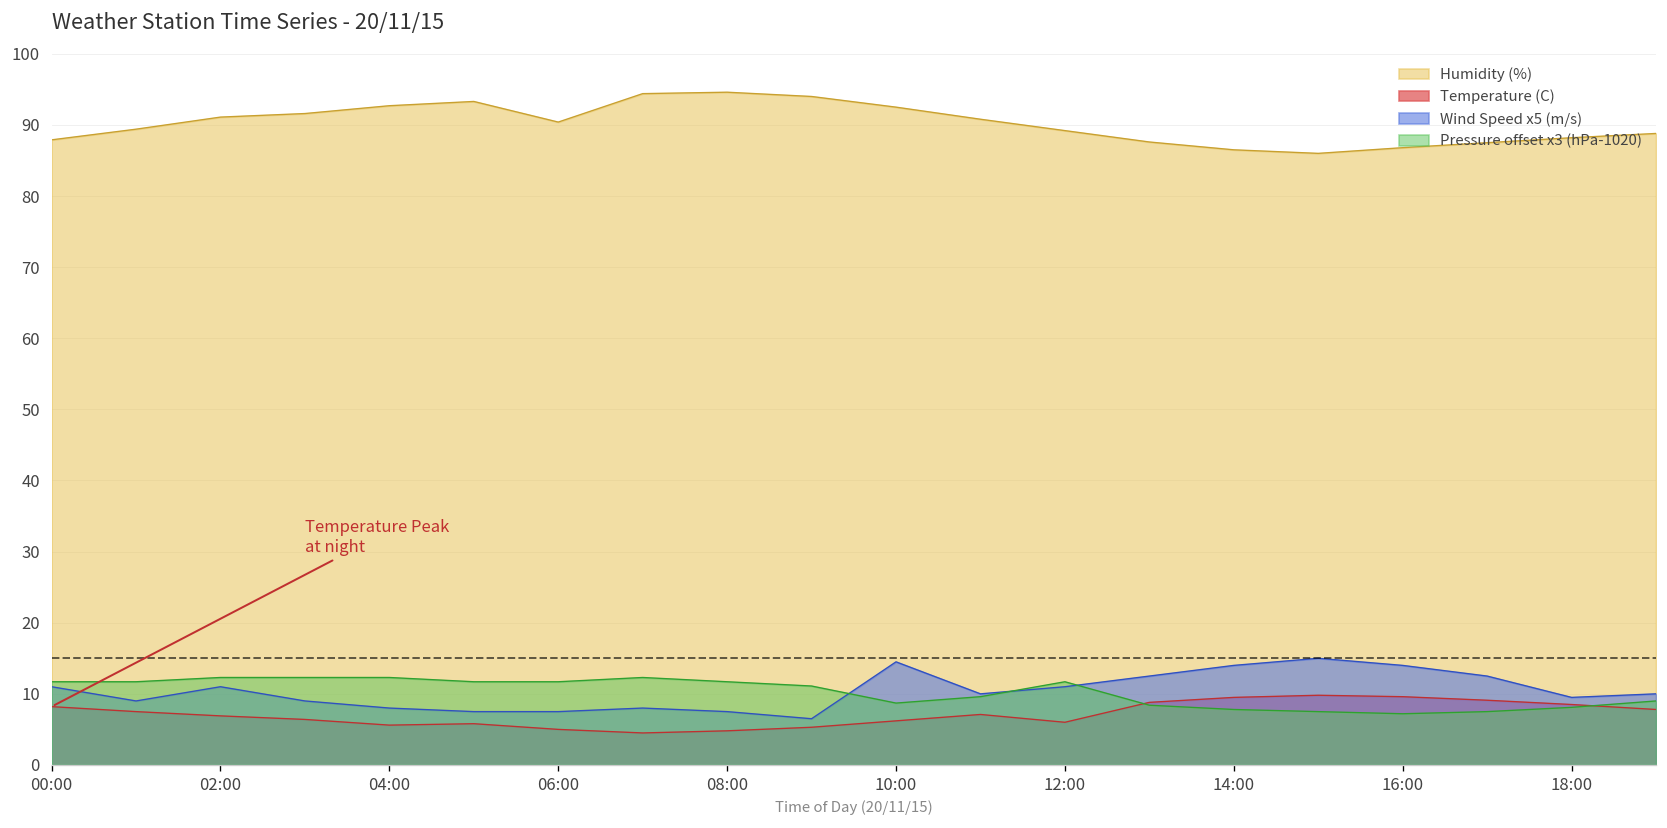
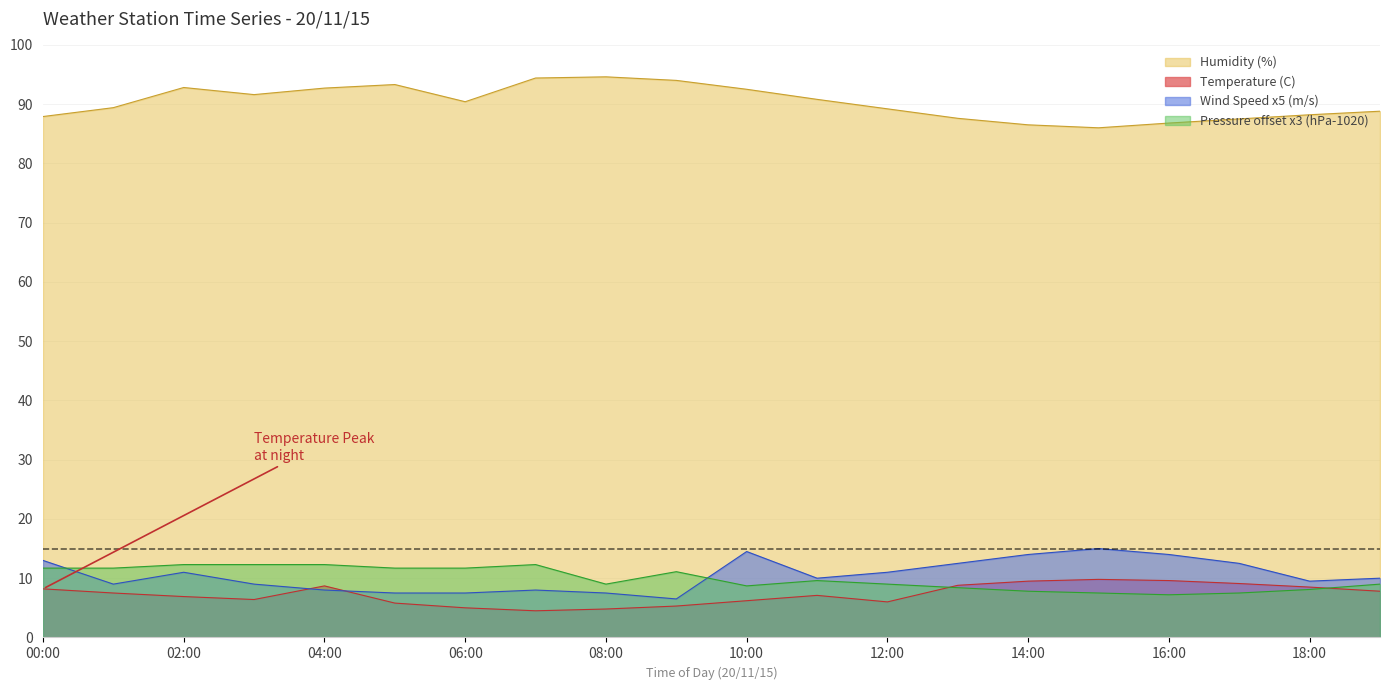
  {
    "Humidity (%)": {
      "00:00": 88,
-     "02:00": 91,
+     "02:00": 93,
      "04:00": 93,
      "06:00": 90,
      "08:00": 95,
      "10:00": 93,
      "12:00": 89,
      "14:00": 87,
      "16:00": 87,
      "18:00": 88
    },
    "Temperature (C)": {
      "00:00": 8,
      "02:00": 7,
-     "04:00": 6,
+     "04:00": 9,
      "06:00": 5,
      "08:00": 5,
      "10:00": 6,
      "12:00": 6,
      "14:00": 10,
      "16:00": 10
    },
    "Wind Speed x5 (m/s)": {
-     "00:00": 11,
+     "00:00": 13,
      "02:00": 11,
      "04:00": 8,
      "06:00": 8,
      "08:00": 8,
      "10:00": 15,
      "12:00": 11,
      "14:00": 14,
      "16:00": 14,
      "18:00": 10
    },
    "Pressure offset x3 (hPa-1020)": {
      "00:00": 12,
      "02:00": 12,
      "04:00": 12,
      "06:00": 12,
-     "08:00": 12,
+     "08:00": 9,
      "10:00": 9,
-     "12:00": 12,
+     "12:00": 9,
      "14:00": 8,
      "16:00": 7
    }
  }
